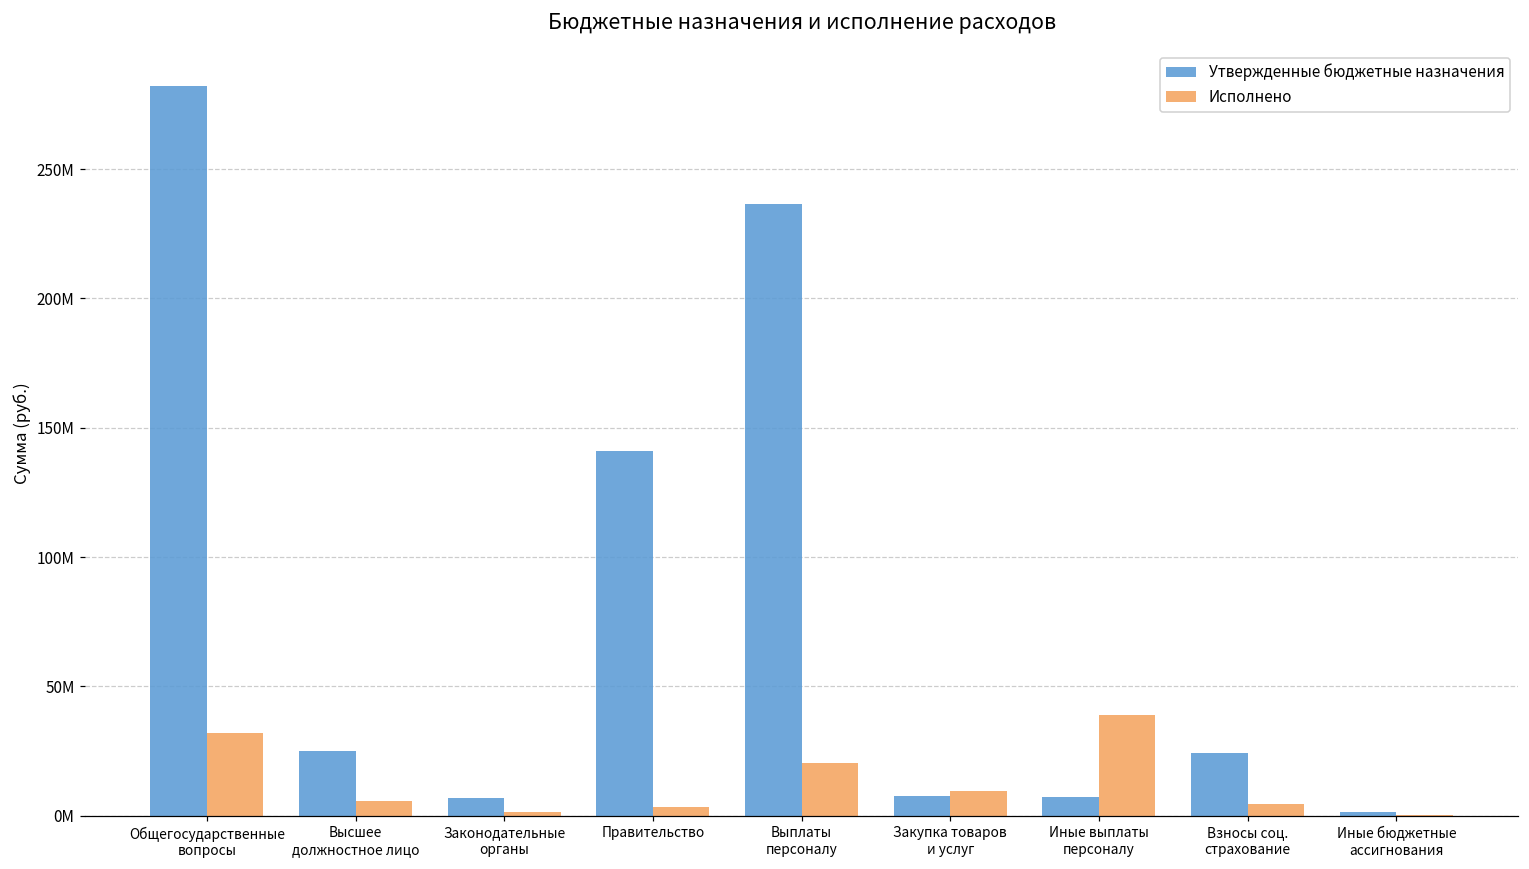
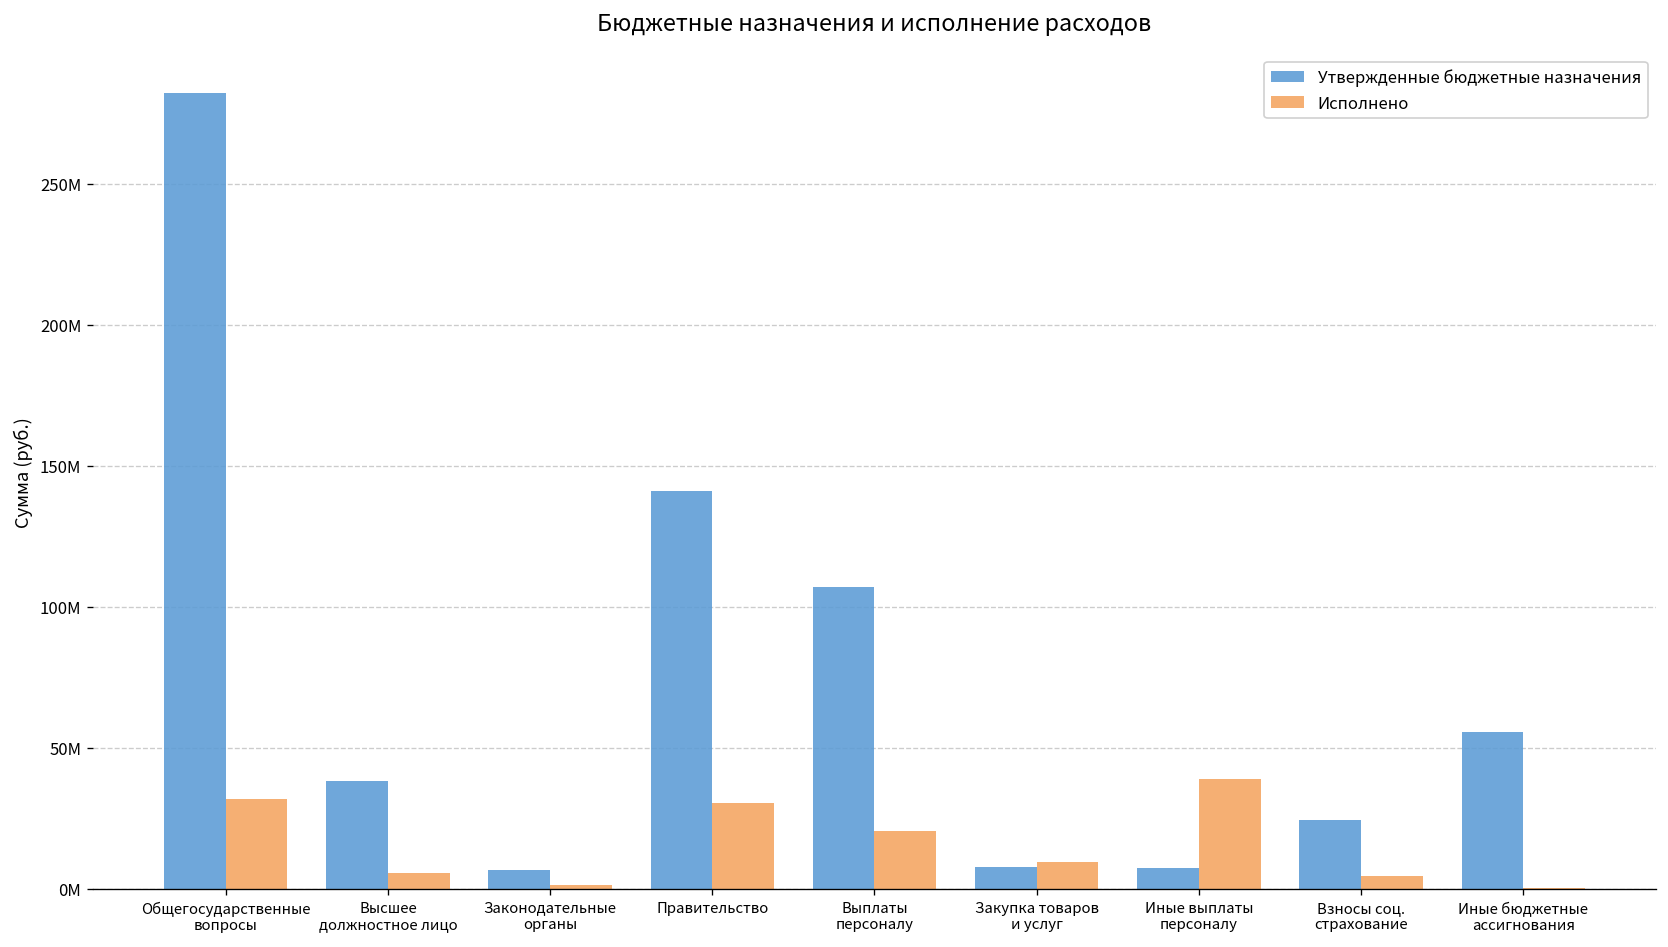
  {
    "Утвержденные бюджетные назначения": {
      "Общегосударственные вопросы": 282000000,
-     "Высшее должностное лицо": 25000000,
+     "Высшее должностное лицо": 38000000,
      "Законодательные органы": 7000000,
      "Правительство": 141000000,
-     "Выплаты персоналу": 237000000,
+     "Выплаты персоналу": 107000000,
      "Закупка товаров и услуг": 8000000,
      "Иные выплаты персоналу": 7000000,
      "Взносы соц. страхование": 24000000,
-     "Иные бюджетные ассигнования": 2000000
+     "Иные бюджетные ассигнования": 55000000
    },
    "Исполнено": {
      "Общегосударственные вопросы": 32000000,
      "Высшее должностное лицо": 6000000,
      "Законодательные органы": 2000000,
-     "Правительство": 3000000,
+     "Правительство": 31000000,
      "Выплаты персоналу": 21000000,
      "Закупка товаров и услуг": 10000000,
      "Иные выплаты персоналу": 39000000,
      "Взносы соц. страхование": 4000000
    }
  }
